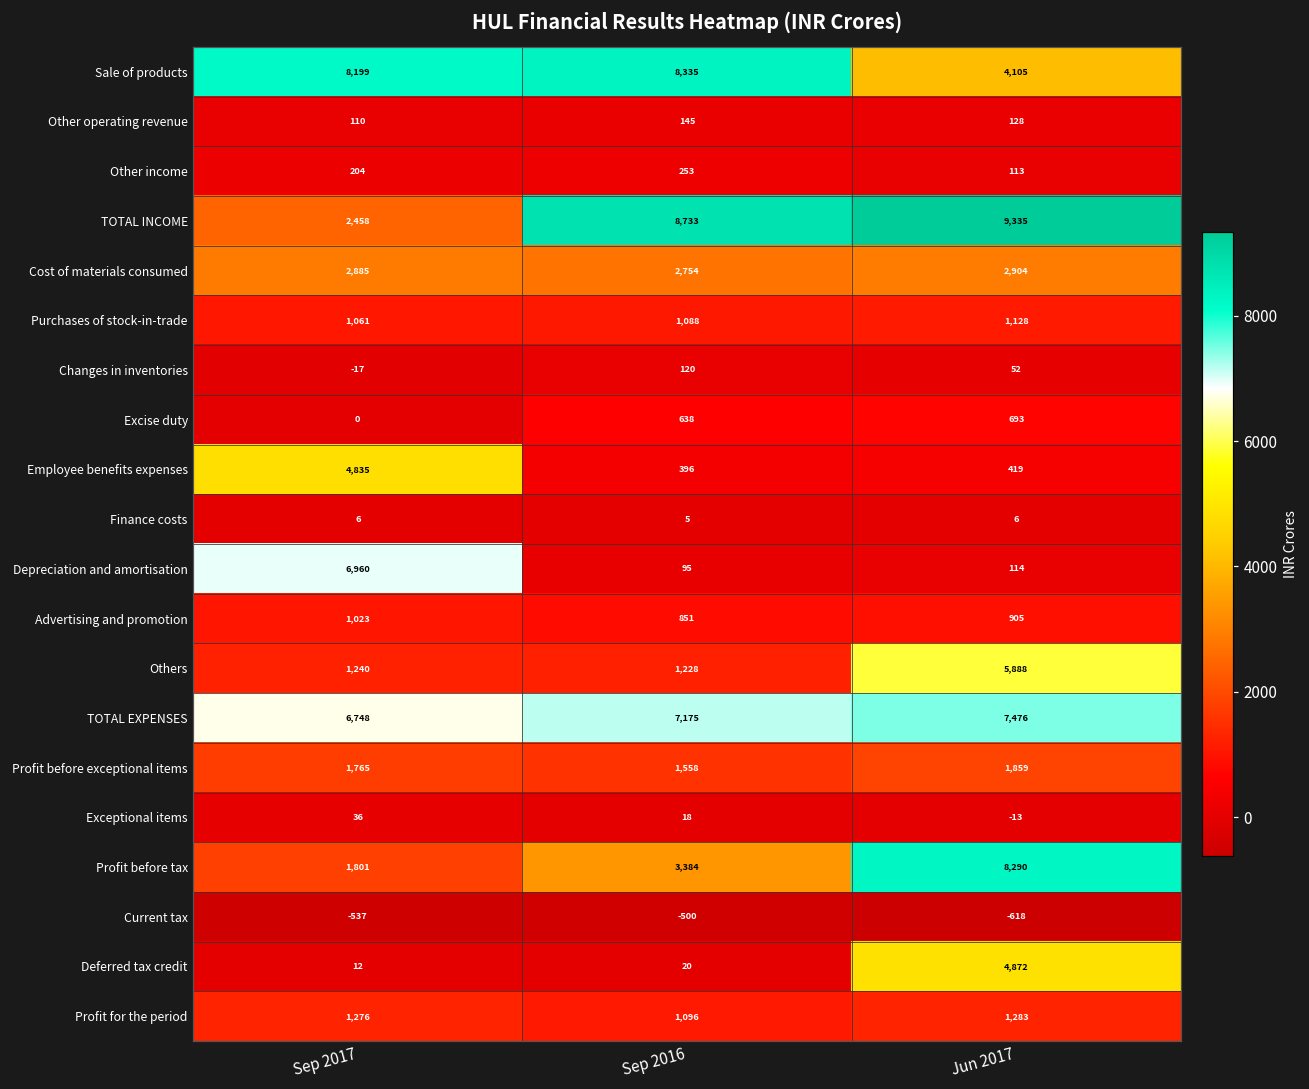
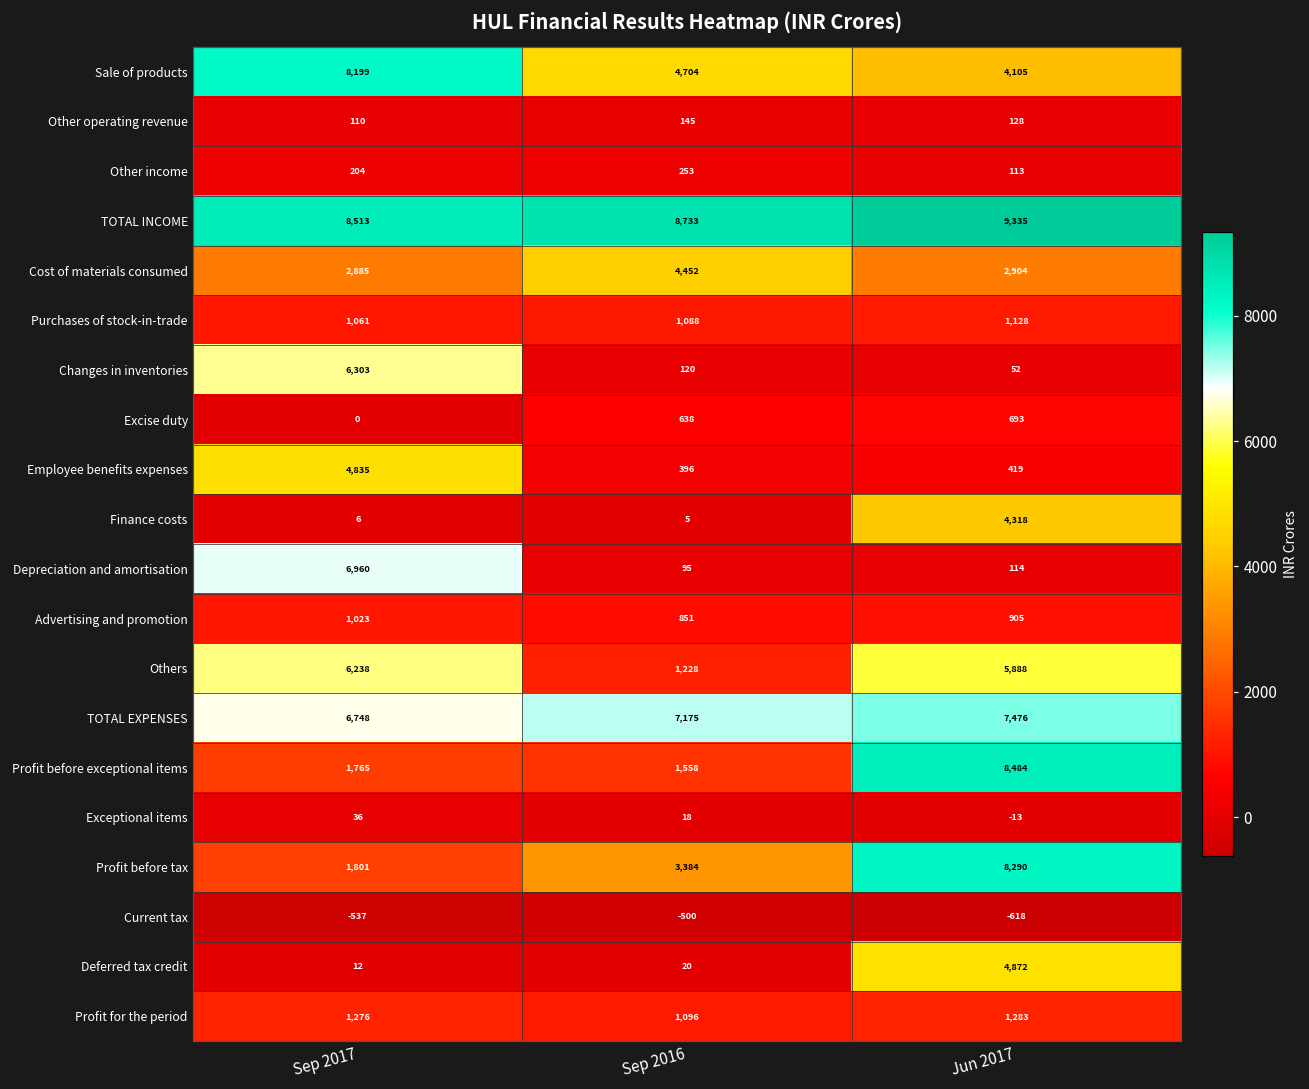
  {
    "Sale of products": {
      "Sep 2017": "8,199",
-     "Sep 2016": "8,335",
+     "Sep 2016": "4,704",
      "Jun 2017": "4,105"
    },
    "Other operating revenue": {
      "Sep 2017": "110",
      "Sep 2016": "145",
      "Jun 2017": "128"
    },
    "Other income": {
      "Sep 2017": "204",
      "Sep 2016": "253",
      "Jun 2017": "113"
    },
    "TOTAL INCOME": {
-     "Sep 2017": "2,458",
+     "Sep 2017": "8,513",
      "Sep 2016": "8,733",
      "Jun 2017": "9,335"
    },
    "Cost of materials consumed": {
      "Sep 2017": "2,885",
-     "Sep 2016": "2,754",
+     "Sep 2016": "4,452",
      "Jun 2017": "2,904"
    },
    "Purchases of stock-in-trade": {
      "Sep 2017": "1,061",
      "Sep 2016": "1,088",
      "Jun 2017": "1,128"
    },
    "Changes in inventories": {
-     "Sep 2017": "-17",
+     "Sep 2017": "6,303",
      "Sep 2016": "120",
      "Jun 2017": "52"
    },
    "Excise duty": {
      "Sep 2017": "0",
      "Sep 2016": "638",
      "Jun 2017": "693"
    },
    "Employee benefits expenses": {
      "Sep 2017": "4,835",
      "Sep 2016": "396",
      "Jun 2017": "419"
    },
    "Finance costs": {
      "Sep 2017": "6",
      "Sep 2016": "5",
-     "Jun 2017": "6"
+     "Jun 2017": "4,318"
    },
    "Depreciation and amortisation": {
      "Sep 2017": "6,960",
      "Sep 2016": "95",
      "Jun 2017": "114"
    },
    "Advertising and promotion": {
      "Sep 2017": "1,023",
      "Sep 2016": "851",
      "Jun 2017": "905"
    },
    "Others": {
-     "Sep 2017": "1,240",
+     "Sep 2017": "6,238",
      "Sep 2016": "1,228",
      "Jun 2017": "5,888"
    },
    "TOTAL EXPENSES": {
      "Sep 2017": "6,748",
      "Sep 2016": "7,175",
      "Jun 2017": "7,476"
    },
    "Profit before exceptional items": {
      "Sep 2017": "1,765",
      "Sep 2016": "1,558",
-     "Jun 2017": "1,859"
+     "Jun 2017": "8,484"
    },
    "Exceptional items": {
      "Sep 2017": "36",
      "Sep 2016": "18",
      "Jun 2017": "-13"
    },
    "Profit before tax": {
      "Sep 2017": "1,801",
      "Sep 2016": "3,384",
      "Jun 2017": "8,290"
    },
    "Current tax": {
      "Sep 2017": "-537",
      "Sep 2016": "-500",
      "Jun 2017": "-618"
    },
    "Deferred tax credit": {
      "Sep 2017": "12",
      "Sep 2016": "20",
      "Jun 2017": "4,872"
    },
    "Profit for the period": {
      "Sep 2017": "1,276",
      "Sep 2016": "1,096",
      "Jun 2017": "1,283"
    }
  }
